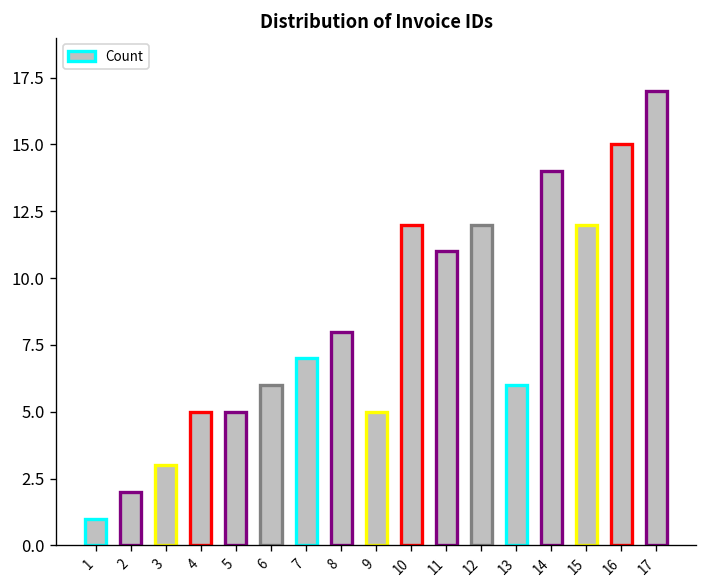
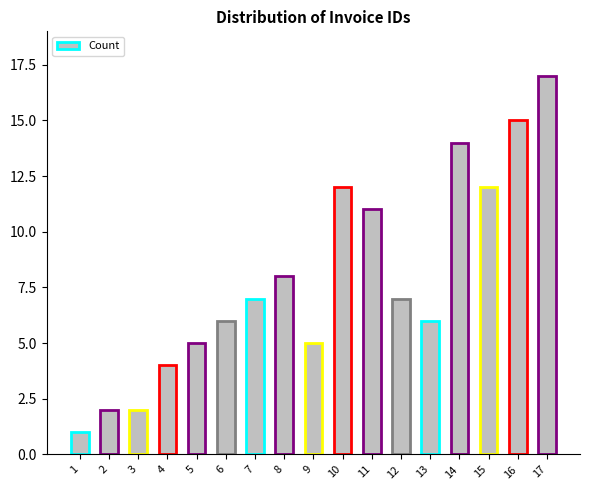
  {
    "1": 1,
    "2": 2,
-   "3": 3,
-   "4": 5,
+   "3": 2,
+   "4": 4,
    "5": 5,
    "6": 6,
    "7": 7,
    "8": 8,
    "9": 5,
    "10": 12,
    "11": 11,
-   "12": 12,
+   "12": 7,
    "13": 6,
    "14": 14,
    "15": 12,
    "16": 15,
    "17": 17
  }
